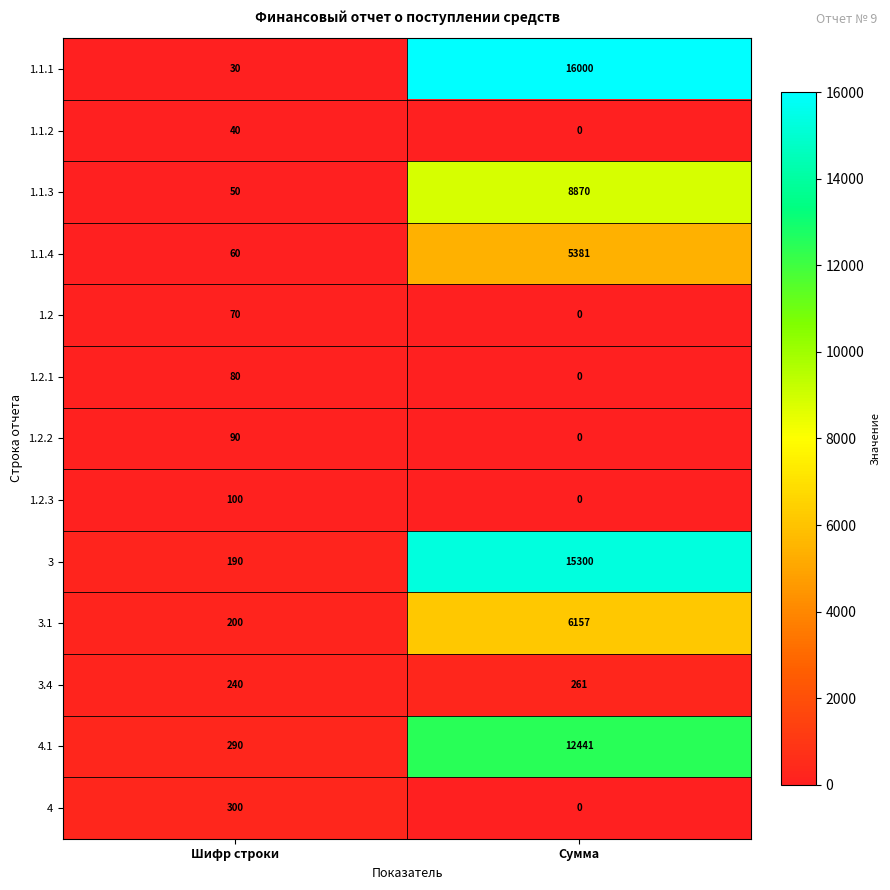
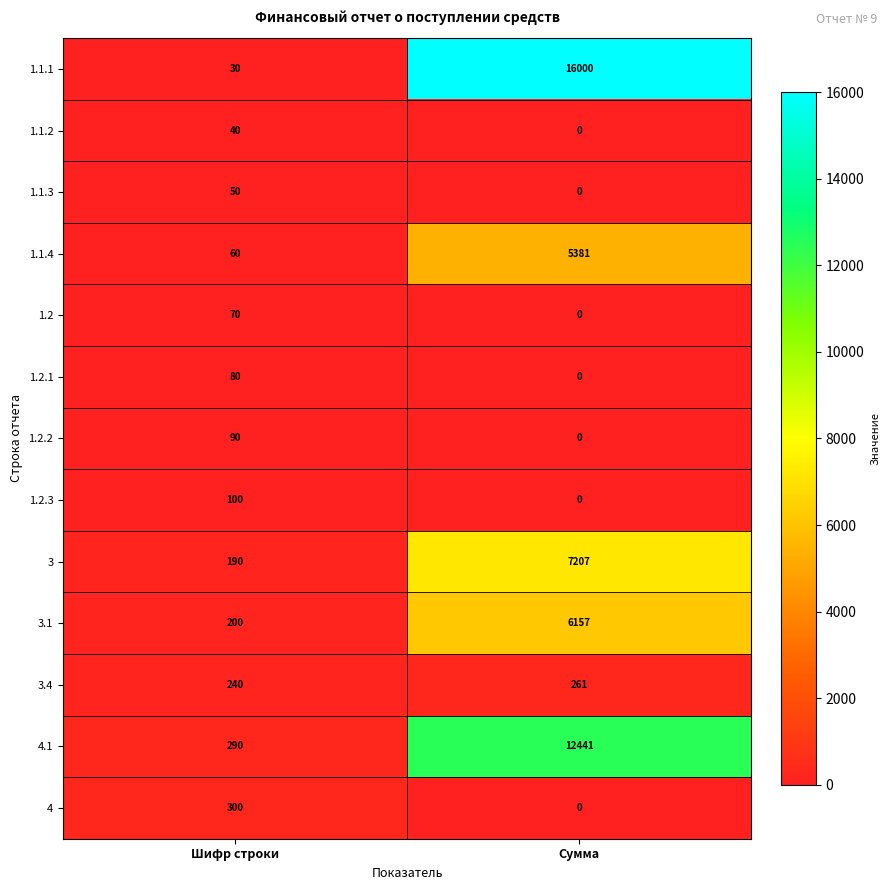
  {
    "1.1.1": {
      "Шифр строки": 30,
      "Сумма": 16000
    },
    "1.1.2": {
      "Шифр строки": 40,
      "Сумма": 0
    },
    "1.1.3": {
      "Шифр строки": 50,
-     "Сумма": 8870
+     "Сумма": 0
    },
    "1.1.4": {
      "Шифр строки": 60,
      "Сумма": 5381
    },
    "1.2": {
      "Шифр строки": 70,
      "Сумма": 0
    },
    "1.2.1": {
      "Шифр строки": 80,
      "Сумма": 0
    },
    "1.2.2": {
      "Шифр строки": 90,
      "Сумма": 0
    },
    "1.2.3": {
      "Шифр строки": 100,
      "Сумма": 0
    },
    "3": {
      "Шифр строки": 190,
-     "Сумма": 15300
+     "Сумма": 7207
    },
    "3.1": {
      "Шифр строки": 200,
      "Сумма": 6157
    },
    "3.4": {
      "Шифр строки": 240,
      "Сумма": 261
    },
    "4.1": {
      "Шифр строки": 290,
      "Сумма": 12441
    },
    "4": {
      "Шифр строки": 300,
      "Сумма": 0
    }
  }
